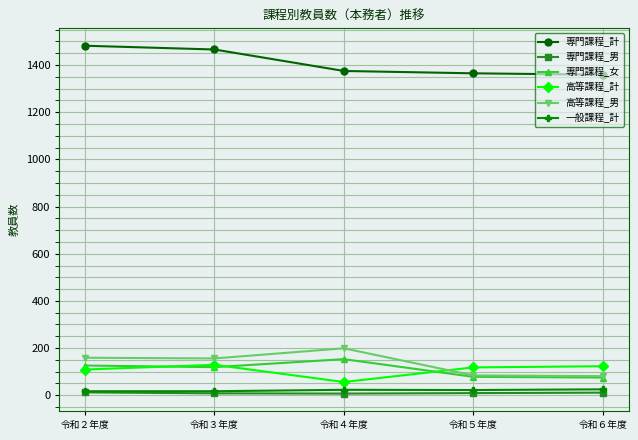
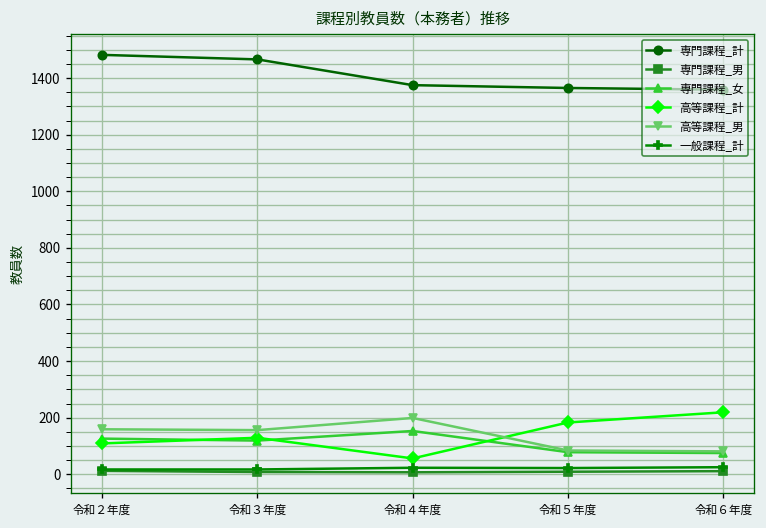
  {
    "専門課程_女": {
      "令和２年度": 130,
      "令和４年度": 150
    },
    "高等課程_計": {
      "令和２年度": 110,
      "令和４年度": 60,
-     "令和５年度": 120,
-     "令和６年度": 120
+     "令和５年度": 180,
+     "令和６年度": 220
    },
    "高等課程_男": {
      "令和２年度": 160,
      "令和３年度": 160,
      "令和４年度": 200
    }
  }
